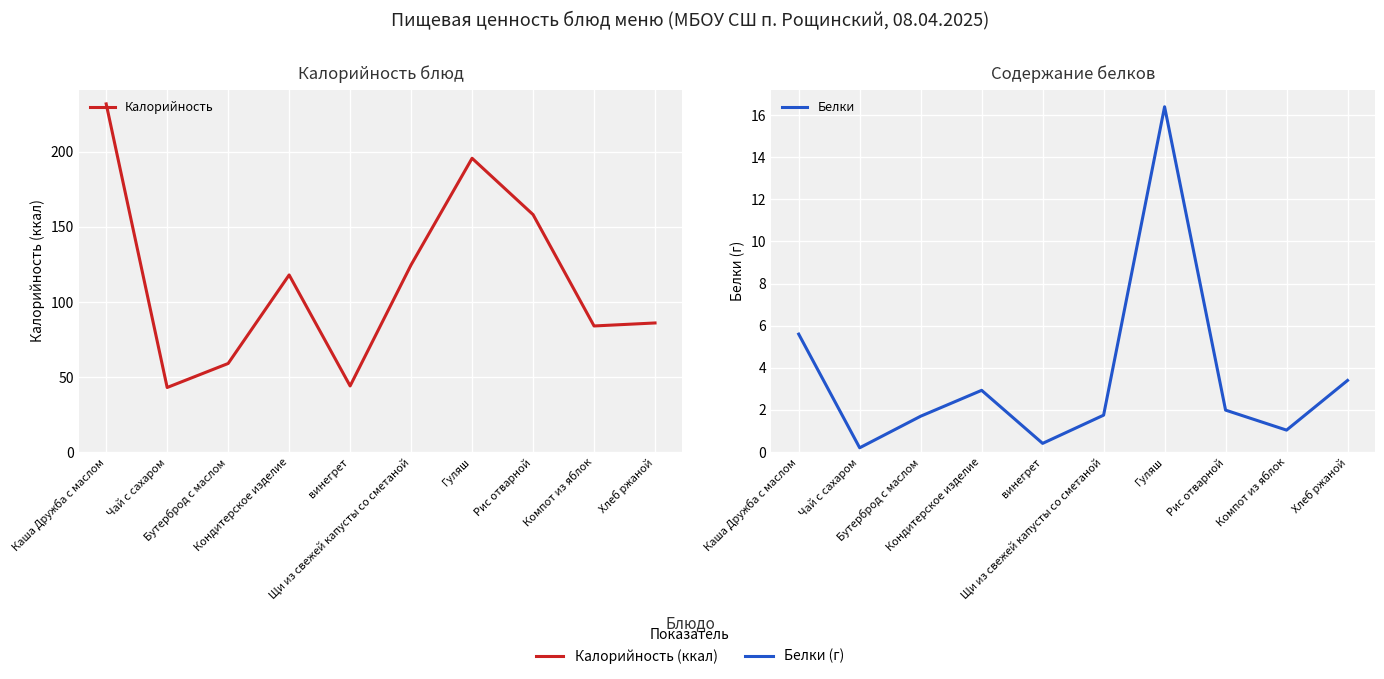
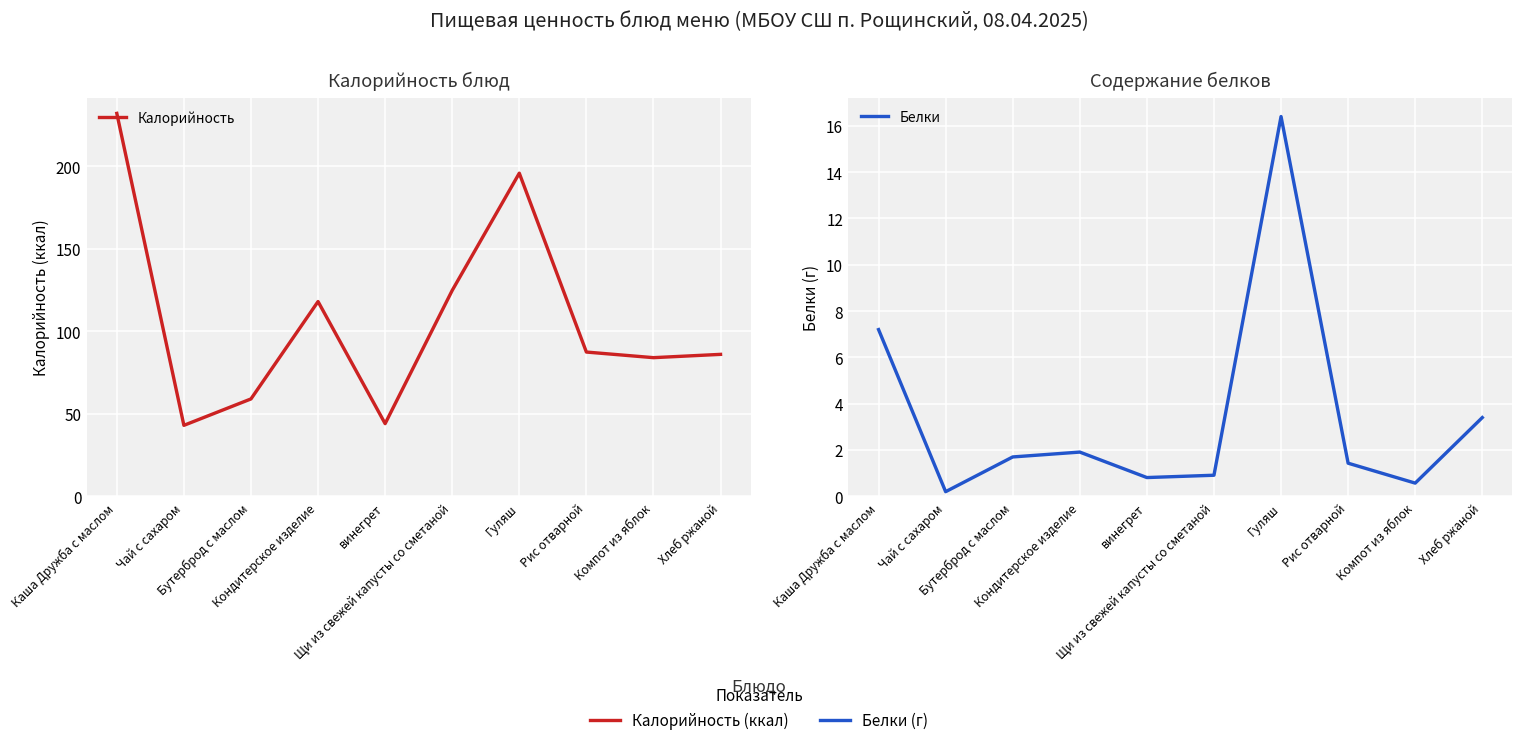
  {
    "Калорийность блюд": {
      "Каша Дружба с маслом": 232,
      "Чай с сахаром": 43,
      "Бутерброд с маслом": 59,
      "Кондитерское изделие": 118,
      "винегрет": 44,
      "Щи из свежей капусты со сметаной": 125,
      "Гуляш": 196,
-     "Рис отварной": 158,
+     "Рис отварной": 87,
      "Компот из яблок": 84,
      "Хлеб ржаной": 86
    },
    "Содержание белков": {
-     "Каша Дружба с маслом": 5.6,
+     "Каша Дружба с маслом": 7.2,
      "Чай с сахаром": 0.2,
      "Бутерброд с маслом": 1.7,
-     "Кондитерское изделие": 2.9,
-     "винегрет": 0.4,
-     "Щи из свежей капусты со сметаной": 1.8,
+     "Кондитерское изделие": 1.9,
+     "винегрет": 0.8,
+     "Щи из свежей капусты со сметаной": 0.9,
      "Гуляш": 16.4,
-     "Рис отварной": 2.0,
-     "Компот из яблок": 1.0,
+     "Рис отварной": 1.4,
+     "Компот из яблок": 0.6,
      "Хлеб ржаной": 3.4
    }
  }
